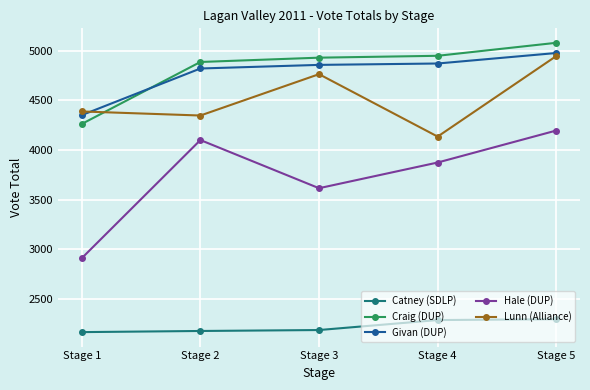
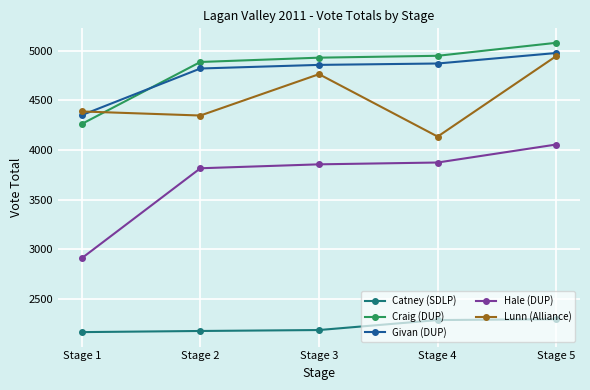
  {
    "Hale (DUP)": {
      "Stage 1": 2900,
-     "Stage 2": 4100,
-     "Stage 3": 3600,
+     "Stage 2": 3800,
+     "Stage 3": 3900,
      "Stage 4": 3900,
-     "Stage 5": 4200
+     "Stage 5": 4100
    },
    "Lunn (Alliance)": {
      "Stage 1": 4400,
      "Stage 2": 4300,
      "Stage 3": 4800,
      "Stage 4": 4100,
      "Stage 5": 4900
    }
  }
